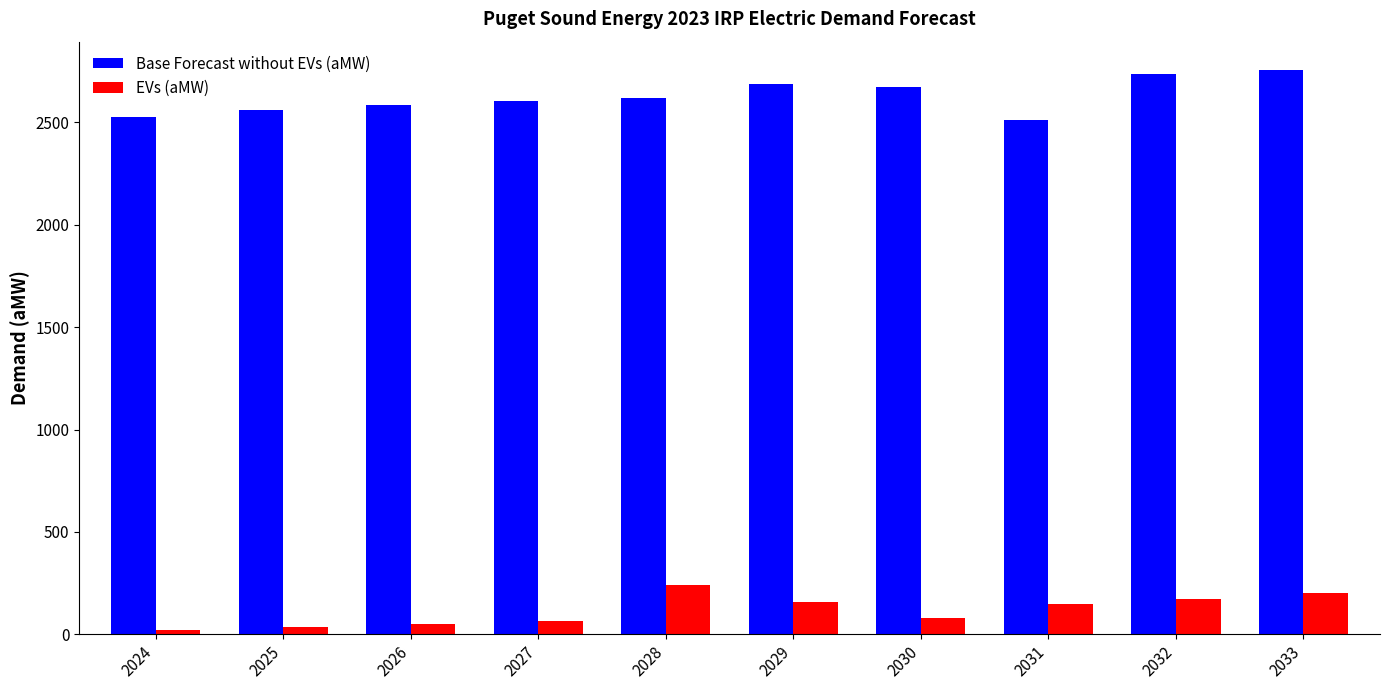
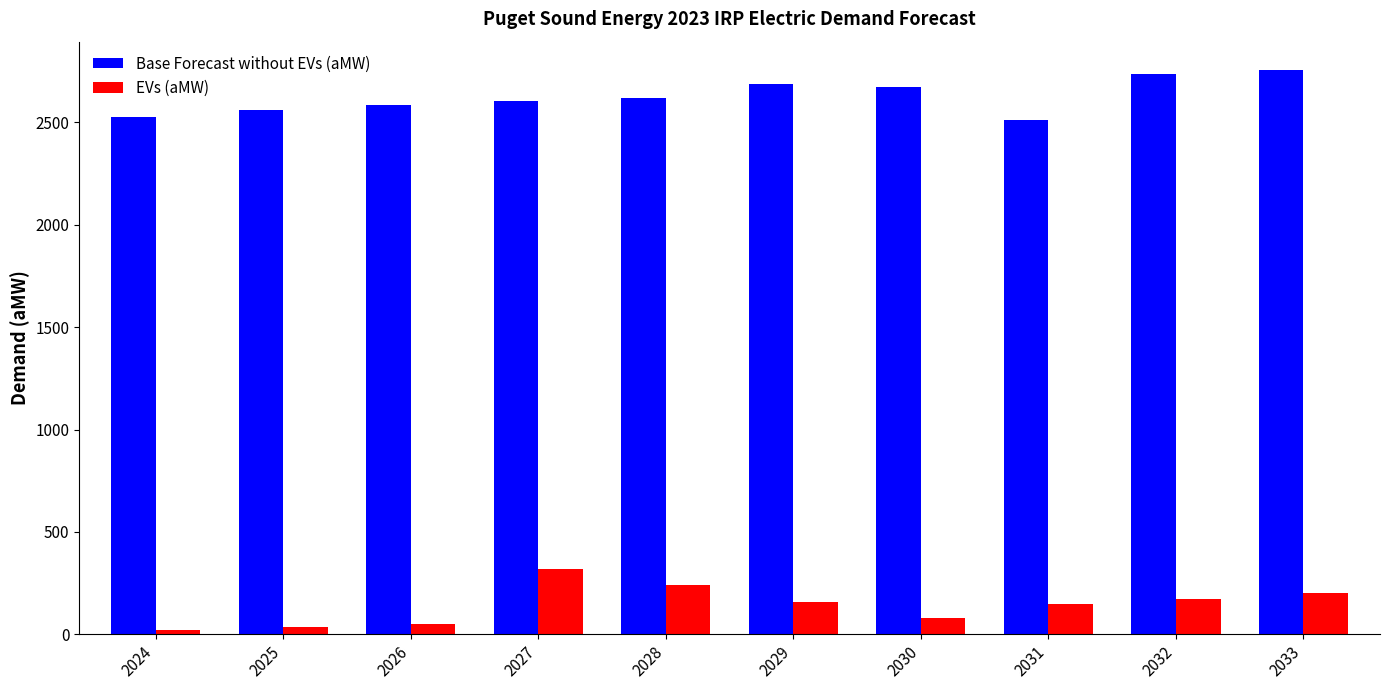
  {
    "Base Forecast without EVs (aMW)": {
      "2024": 2530,
      "2025": 2560,
      "2026": 2590,
      "2027": 2600,
      "2028": 2620,
      "2029": 2690,
      "2030": 2670,
      "2031": 2510,
      "2032": 2730,
      "2033": 2760
    },
    "EVs (aMW)": {
      "2024": 20,
      "2025": 30,
      "2026": 50,
-     "2027": 60,
+     "2027": 320,
      "2028": 240,
      "2029": 160,
      "2030": 80,
      "2031": 150,
      "2032": 170,
      "2033": 200
    }
  }
